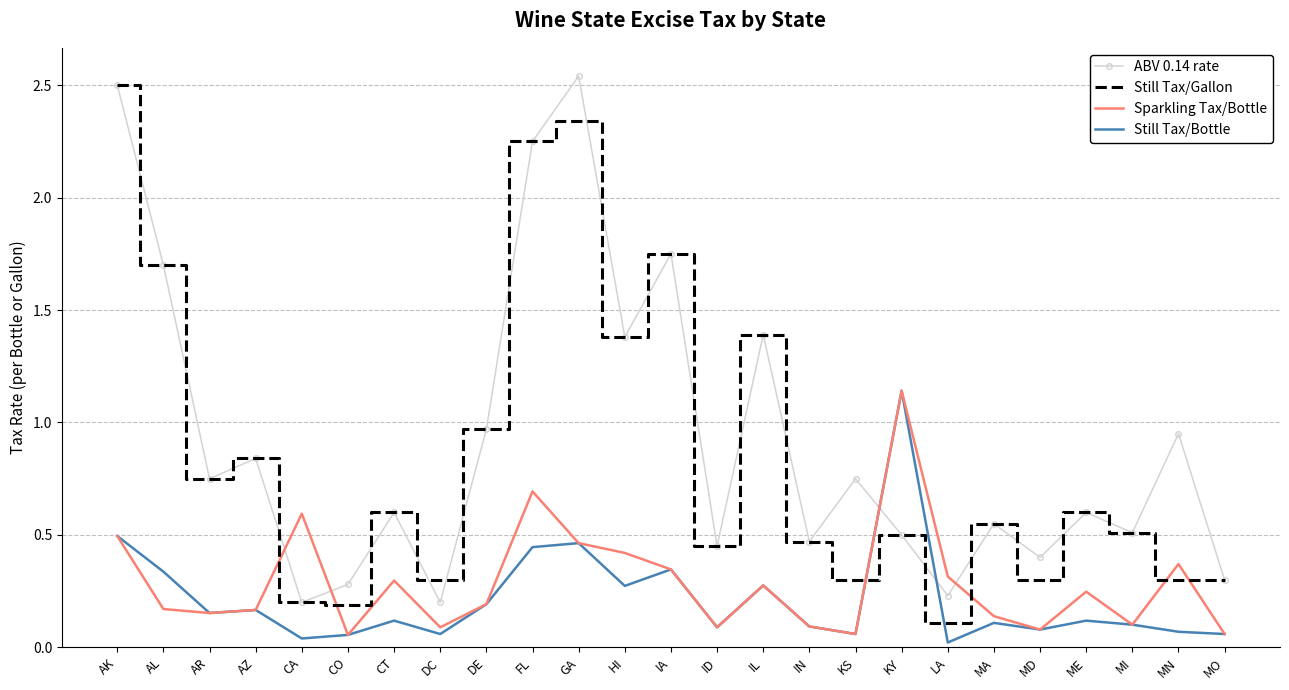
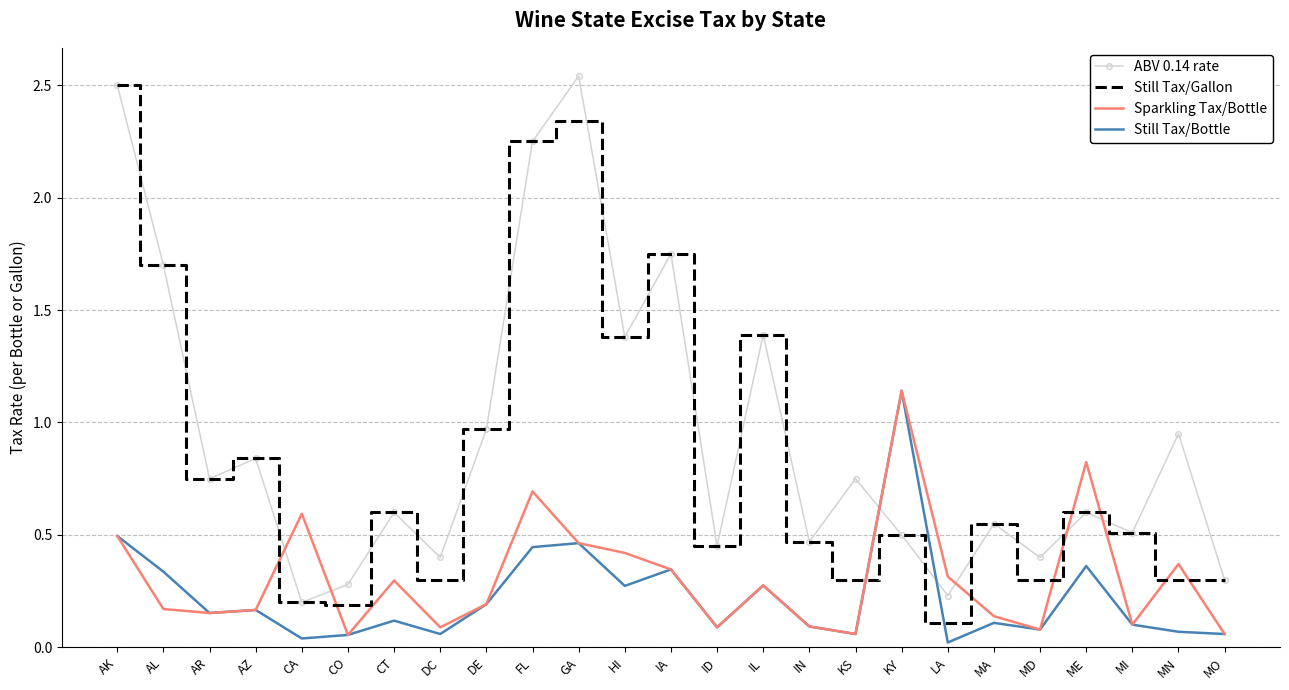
  {
    "ABV 0.14 rate": {
      "CO": 0.28,
-     "DC": 0.2,
+     "DC": 0.4,
      "GA": 2.54,
      "KS": 0.75,
      "LA": 0.23,
      "MD": 0.4,
      "MN": 0.95
    },
    "Still Tax/Gallon": {
      "CO": 0.19,
      "DC": 0.30,
      "GA": 2.34,
      "KS": 0.30,
      "LA": 0.11,
      "MD": 0.30,
      "MN": 0.30
    },
    "Sparkling Tax/Bottle": {
      "AL": 0.17,
      "CA": 0.59,
      "CT": 0.30,
      "DC": 0.09,
      "FL": 0.69,
      "HI": 0.42,
      "LA": 0.32,
      "MA": 0.14,
-     "ME": 0.25,
+     "ME": 0.82,
      "MN": 0.37
    },
    "Still Tax/Bottle": {
      "AL": 0.34,
      "CA": 0.04,
      "CT": 0.12,
      "DC": 0.06,
      "FL": 0.45,
      "HI": 0.27,
      "LA": 0.02,
      "MA": 0.11,
-     "ME": 0.12,
+     "ME": 0.36,
      "MN": 0.07
    }
  }
